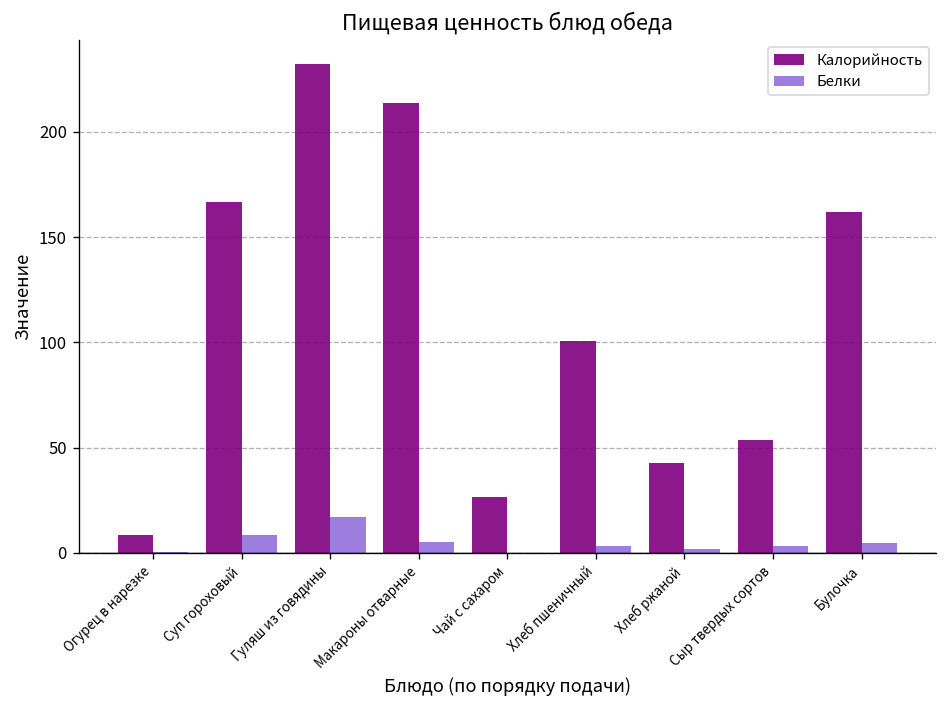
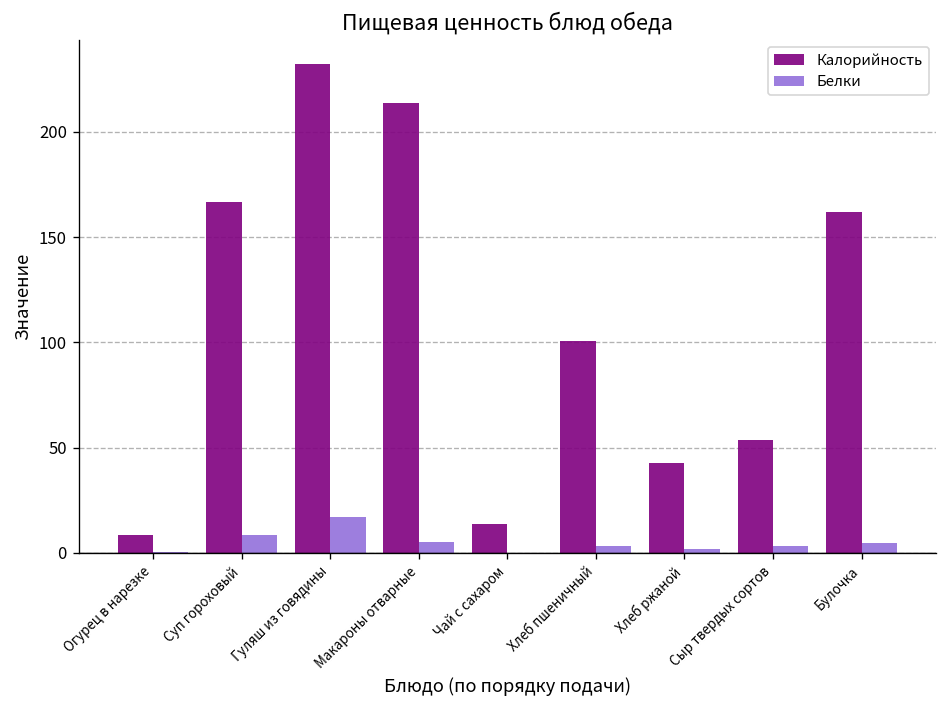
  {
    "Калорийность": {
      "Огурец в нарезке": 9,
      "Суп гороховый": 166,
      "Гуляш из говядины": 232,
      "Макароны отварные": 214,
-     "Чай с сахаром": 27,
+     "Чай с сахаром": 14,
      "Хлеб пшеничный": 101,
      "Хлеб ржаной": 43,
      "Сыр твердых сортов": 54,
      "Булочка": 162
    },
    "Белки": {
      "Суп гороховый": 8,
      "Гуляш из говядины": 17,
      "Макароны отварные": 5,
      "Хлеб пшеничный": 3,
      "Хлеб ржаной": 2,
      "Сыр твердых сортов": 4,
      "Булочка": 5
    }
  }
